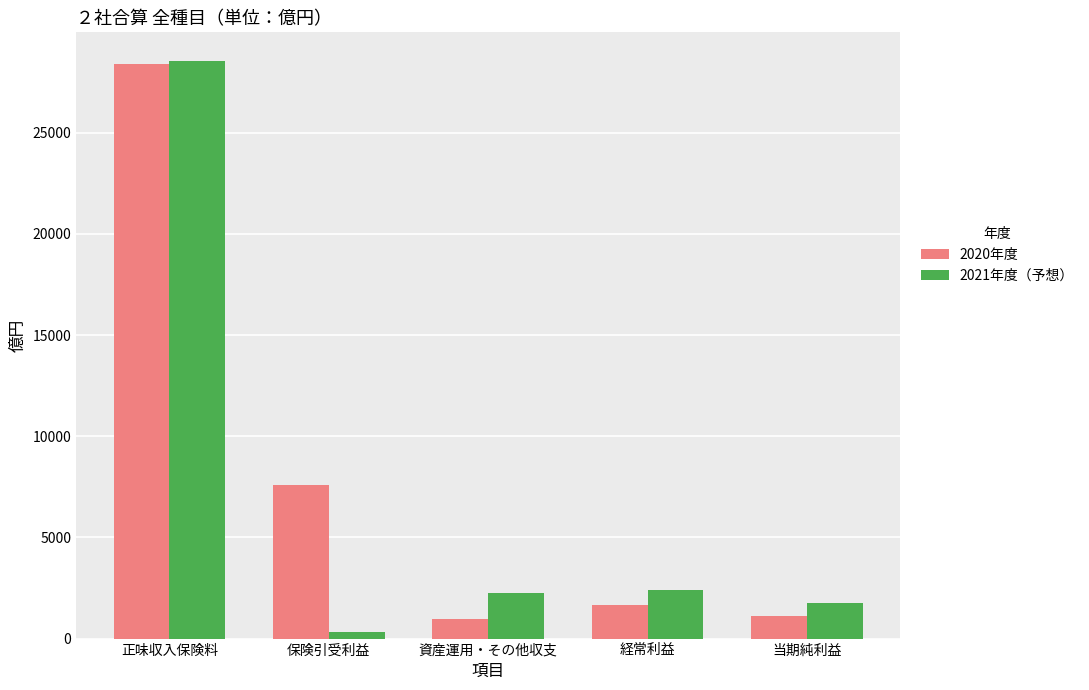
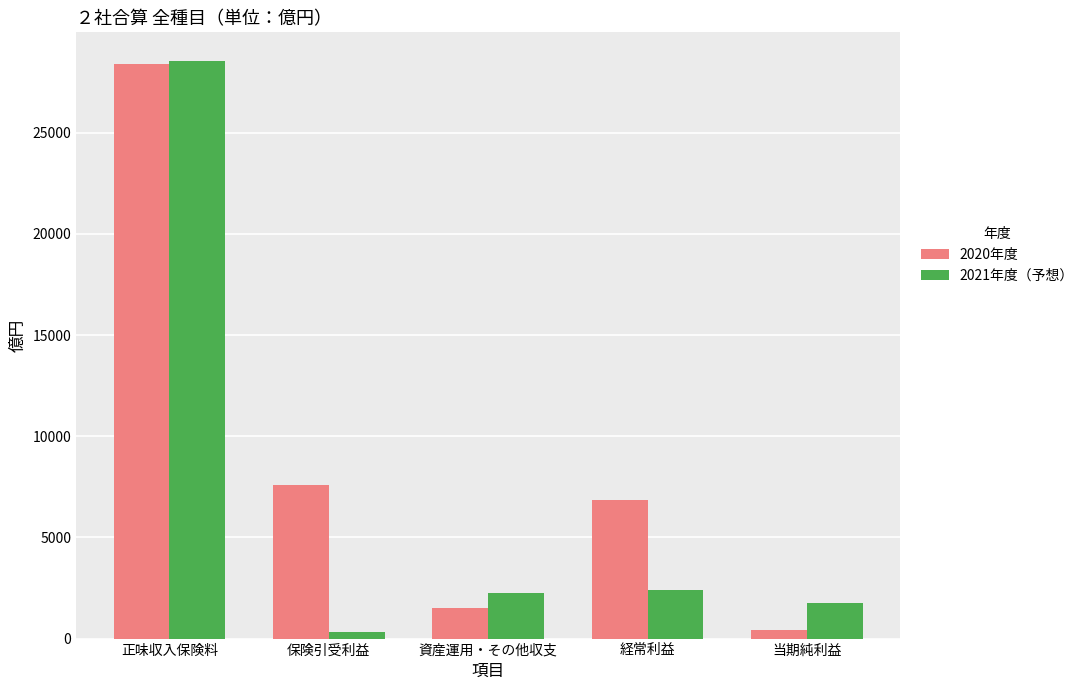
  {
    "2020年度": {
      "正味収入保険料": 28400,
      "保険引受利益": 7600,
-     "資産運用・その他収支": 1000,
-     "経常利益": 1600,
-     "当期純利益": 1100
+     "資産運用・その他収支": 1500,
+     "経常利益": 6900,
+     "当期純利益": 400
    },
    "2021年度（予想）": {
      "正味収入保険料": 28500,
      "保険引受利益": 300,
      "資産運用・その他収支": 2200,
      "経常利益": 2400,
      "当期純利益": 1700
    }
  }
